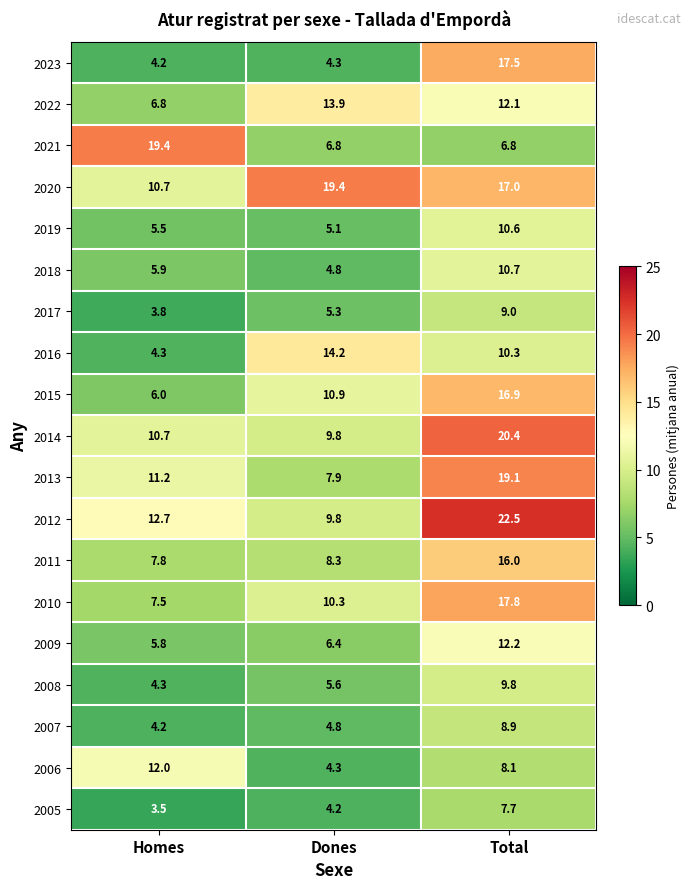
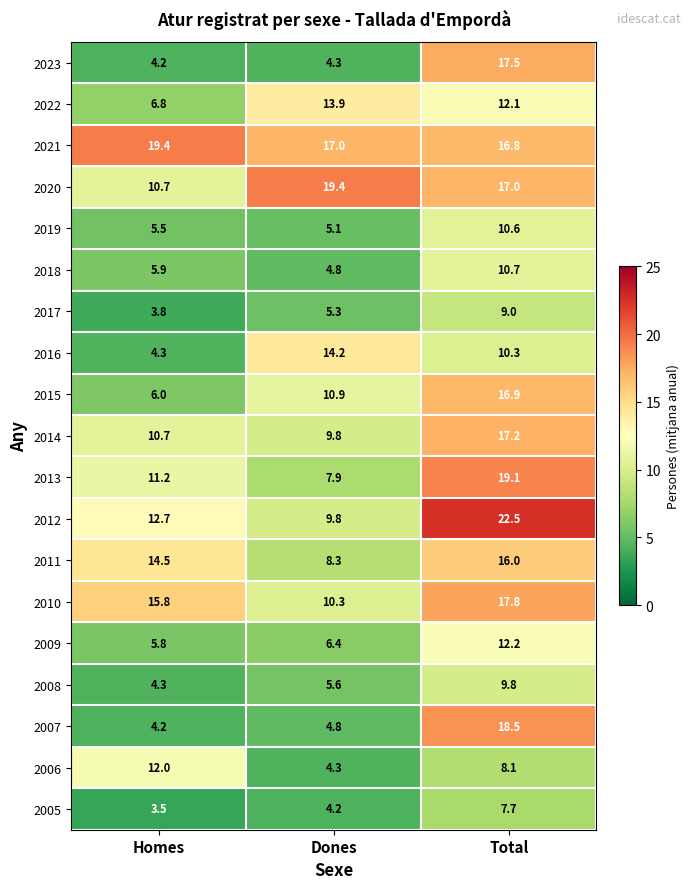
  {
    "2023": {
      "Homes": 4.2,
      "Dones": 4.3,
      "Total": 17.5
    },
    "2022": {
      "Homes": 6.8,
      "Dones": 13.9,
      "Total": 12.1
    },
    "2021": {
      "Homes": 19.4,
-     "Dones": 6.8,
-     "Total": 6.8
+     "Dones": 17.0,
+     "Total": 16.8
    },
    "2020": {
      "Homes": 10.7,
      "Dones": 19.4,
      "Total": 17.0
    },
    "2019": {
      "Homes": 5.5,
      "Dones": 5.1,
      "Total": 10.6
    },
    "2018": {
      "Homes": 5.9,
      "Dones": 4.8,
      "Total": 10.7
    },
    "2017": {
      "Homes": 3.8,
      "Dones": 5.3,
      "Total": 9.0
    },
    "2016": {
      "Homes": 4.3,
      "Dones": 14.2,
      "Total": 10.3
    },
    "2015": {
      "Homes": 6.0,
      "Dones": 10.9,
      "Total": 16.9
    },
    "2014": {
      "Homes": 10.7,
      "Dones": 9.8,
-     "Total": 20.4
+     "Total": 17.2
    },
    "2013": {
      "Homes": 11.2,
      "Dones": 7.9,
      "Total": 19.1
    },
    "2012": {
      "Homes": 12.7,
      "Dones": 9.8,
      "Total": 22.5
    },
    "2011": {
-     "Homes": 7.8,
+     "Homes": 14.5,
      "Dones": 8.3,
      "Total": 16.0
    },
    "2010": {
-     "Homes": 7.5,
+     "Homes": 15.8,
      "Dones": 10.3,
      "Total": 17.8
    },
    "2009": {
      "Homes": 5.8,
      "Dones": 6.4,
      "Total": 12.2
    },
    "2008": {
      "Homes": 4.3,
      "Dones": 5.6,
      "Total": 9.8
    },
    "2007": {
      "Homes": 4.2,
      "Dones": 4.8,
-     "Total": 8.9
+     "Total": 18.5
    },
    "2006": {
      "Homes": 12.0,
      "Dones": 4.3,
      "Total": 8.1
    },
    "2005": {
      "Homes": 3.5,
      "Dones": 4.2,
      "Total": 7.7
    }
  }
